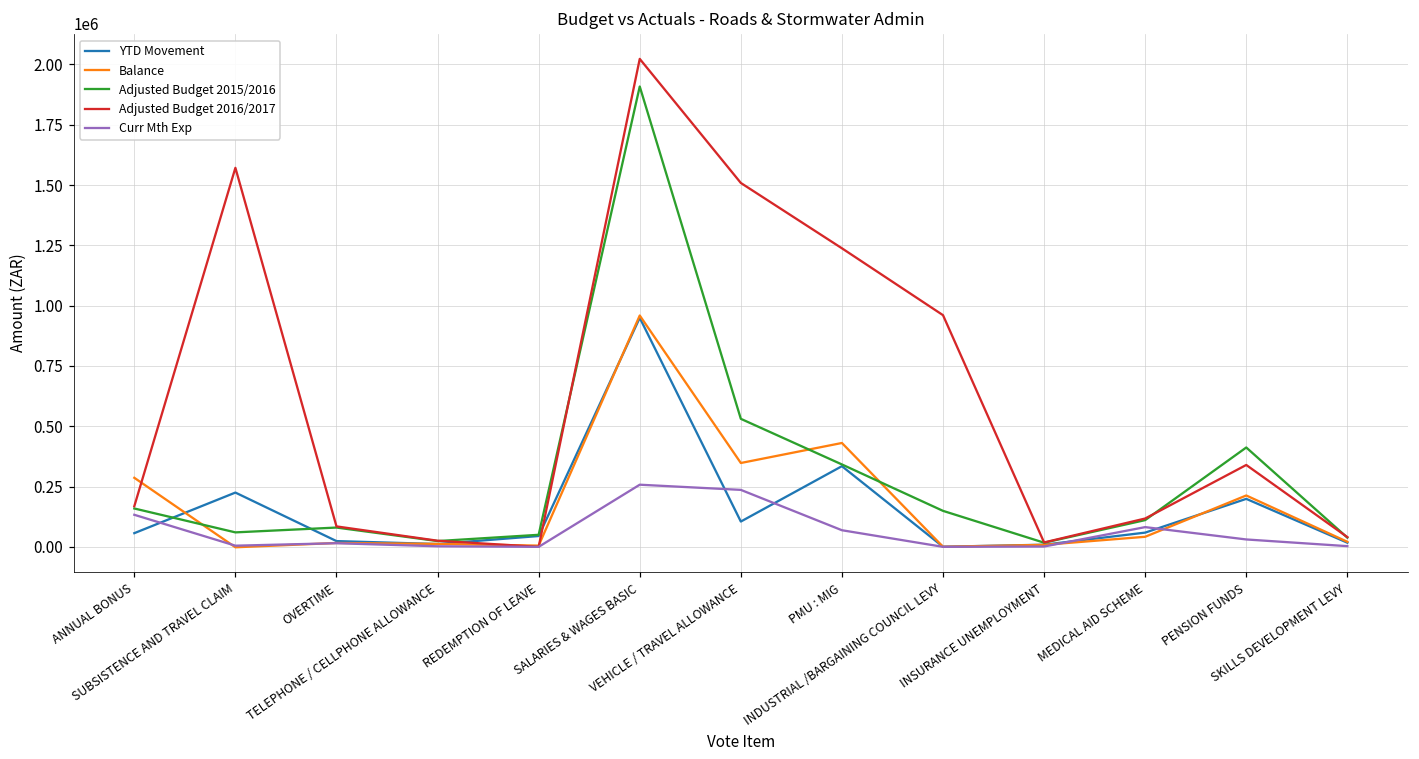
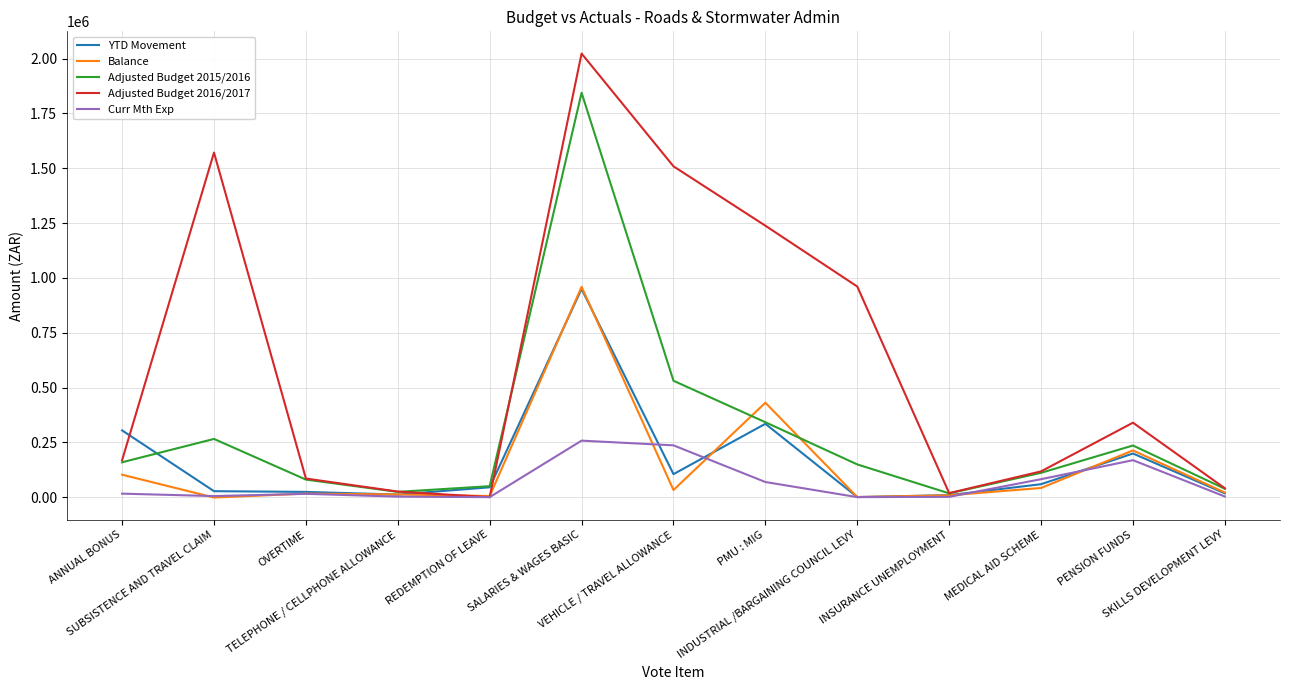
  {
    "YTD Movement": {
-     "ANNUAL BONUS": 60000,
-     "SUBSISTENCE AND TRAVEL CLAIM": 230000,
+     "ANNUAL BONUS": 300000,
+     "SUBSISTENCE AND TRAVEL CLAIM": 30000,
      "VEHICLE / TRAVEL ALLOWANCE": 100000,
      "MEDICAL AID SCHEME": 60000,
      "PENSION FUNDS": 200000
    },
    "Balance": {
-     "ANNUAL BONUS": 290000,
-     "VEHICLE / TRAVEL ALLOWANCE": 350000,
+     "ANNUAL BONUS": 100000,
+     "VEHICLE / TRAVEL ALLOWANCE": 30000,
      "PMU : MIG": 430000,
      "MEDICAL AID SCHEME": 40000,
      "PENSION FUNDS": 210000
    },
    "Adjusted Budget 2015/2016": {
-     "SUBSISTENCE AND TRAVEL CLAIM": 60000,
-     "SALARIES & WAGES BASIC": 1910000,
+     "SUBSISTENCE AND TRAVEL CLAIM": 270000,
+     "SALARIES & WAGES BASIC": 1840000,
      "VEHICLE / TRAVEL ALLOWANCE": 530000,
      "INDUSTRIAL /BARGAINING COUNCIL LEVY": 150000,
-     "PENSION FUNDS": 410000
+     "PENSION FUNDS": 240000
    },
    "Adjusted Budget 2016/2017": {
      "SUBSISTENCE AND TRAVEL CLAIM": 1570000,
      "SALARIES & WAGES BASIC": 2020000,
      "VEHICLE / TRAVEL ALLOWANCE": 1510000,
      "PMU : MIG": 1240000,
      "INDUSTRIAL /BARGAINING COUNCIL LEVY": 960000,
      "PENSION FUNDS": 340000
    },
    "Curr Mth Exp": {
-     "ANNUAL BONUS": 130000,
+     "ANNUAL BONUS": 20000,
      "SALARIES & WAGES BASIC": 260000,
      "VEHICLE / TRAVEL ALLOWANCE": 240000,
      "PMU : MIG": 70000,
      "MEDICAL AID SCHEME": 80000,
-     "PENSION FUNDS": 30000,
+     "PENSION FUNDS": 170000,
      "SKILLS DEVELOPMENT LEVY": 0
    }
  }
